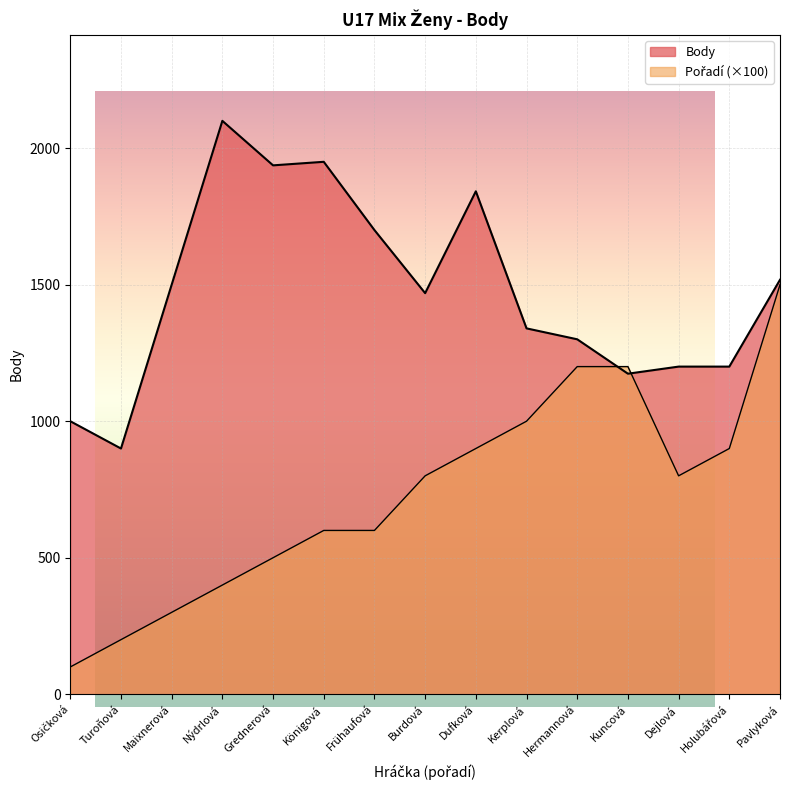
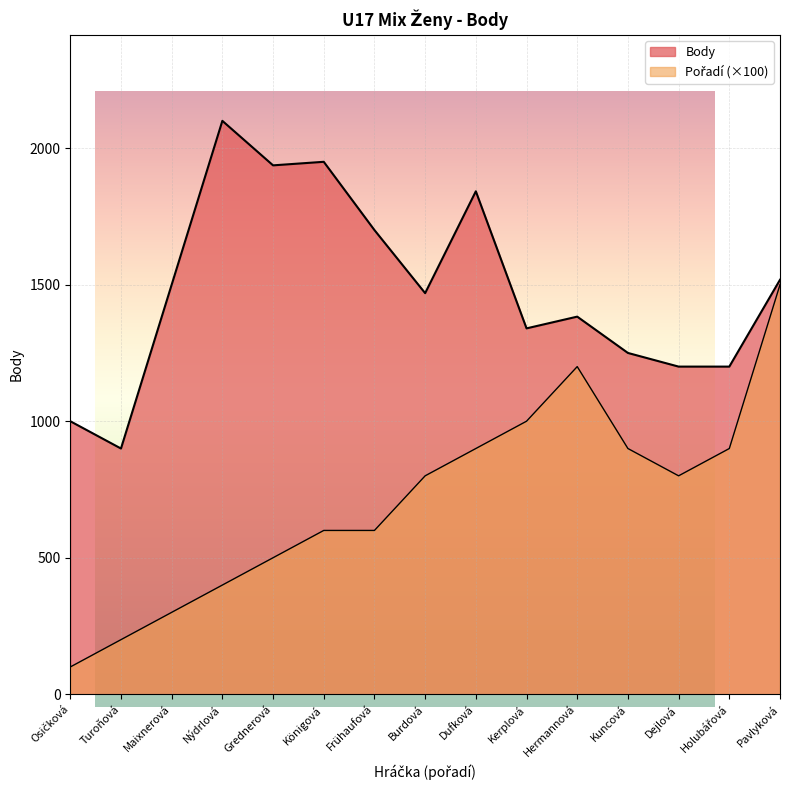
  {
    "Body": {
      "Osičková": 1000,
      "Turoňová": 900,
      "Maixnerová": 1500,
      "Nýdrlová": 2100,
      "Grednerová": 1940,
      "Königová": 1950,
      "Frühaufová": 1700,
      "Burdová": 1470,
      "Dufková": 1840,
      "Kerplová": 1340,
-     "Hermannová": 1300,
-     "Kuncová": 1170,
+     "Hermannová": 1380,
+     "Kuncová": 1250,
      "Dejlová": 1200,
      "Holubářová": 1200,
      "Pavlyková": 1520
    },
    "Pořadí (×100)": {
      "Osičková": 100,
      "Turoňová": 200,
      "Maixnerová": 300,
      "Nýdrlová": 400,
      "Grednerová": 500,
      "Königová": 600,
      "Frühaufová": 600,
      "Burdová": 800,
      "Dufková": 900,
      "Kerplová": 1000,
      "Hermannová": 1200,
-     "Kuncová": 1200,
+     "Kuncová": 900,
      "Dejlová": 800,
      "Holubářová": 900,
      "Pavlyková": 1500
    }
  }
